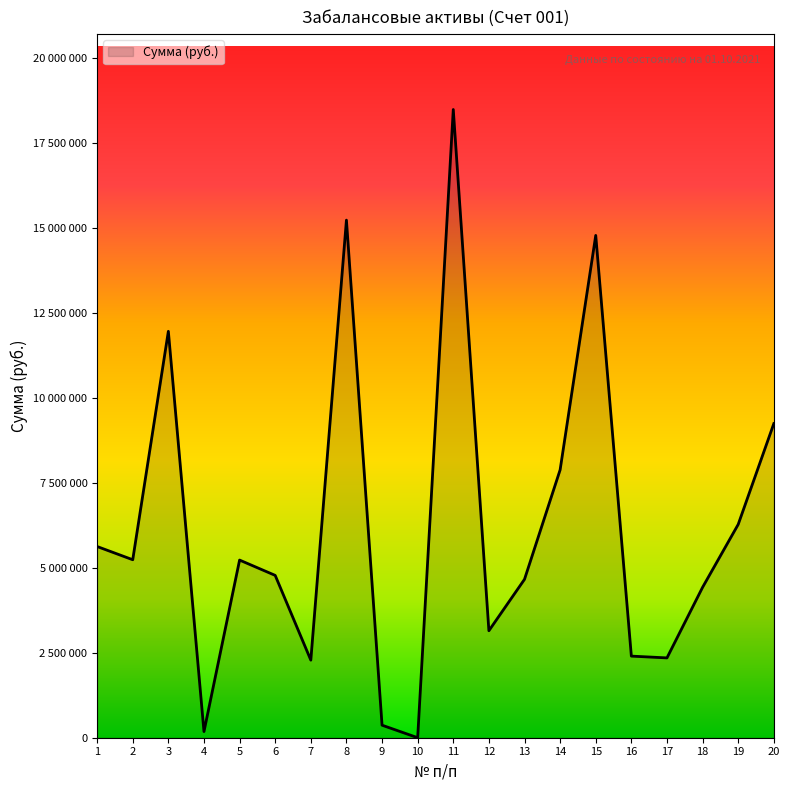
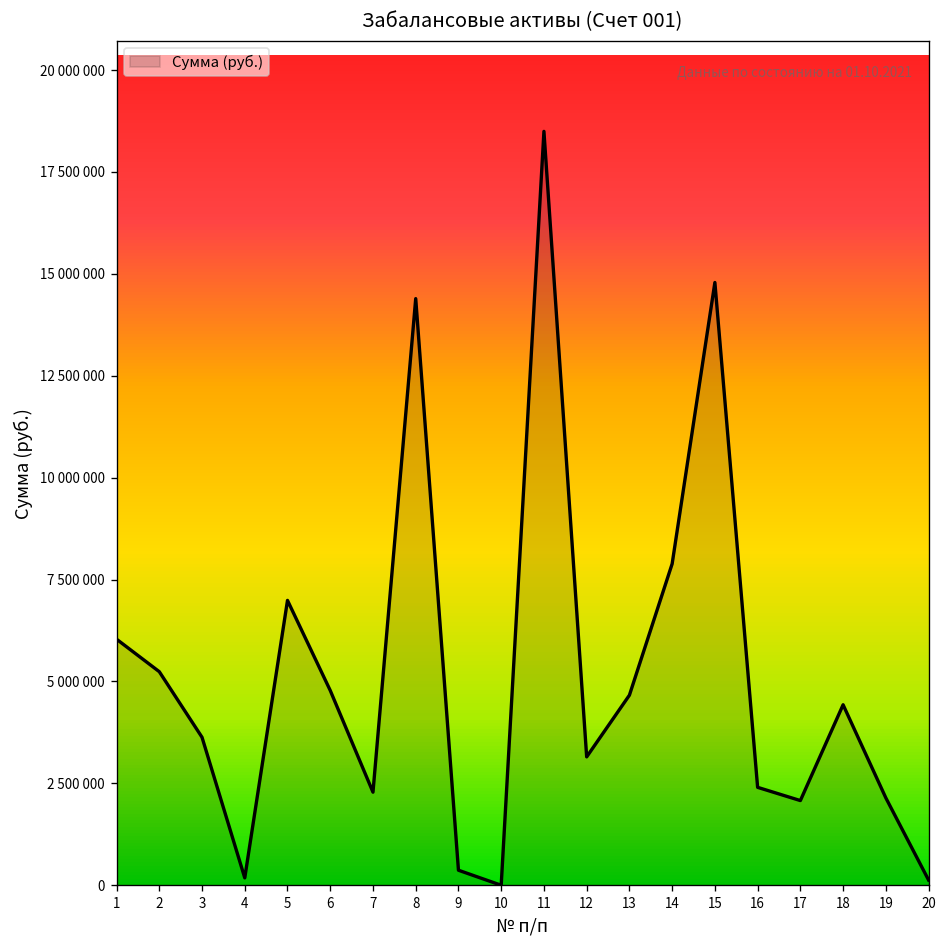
  {
-   "1": 5600000,
+   "1": 6000000,
    "2": 5200000,
-   "3": 12000000,
+   "3": 3600000,
    "4": 200000,
-   "5": 5200000,
+   "5": 7000000,
    "6": 4800000,
    "7": 2300000,
-   "8": 15200000,
+   "8": 14400000,
    "9": 400000,
    "10": 0,
    "11": 18500000,
    "12": 3200000,
    "13": 4700000,
    "14": 7900000,
    "15": 14800000,
    "16": 2400000,
-   "17": 2400000,
+   "17": 2100000,
    "18": 4400000,
-   "19": 6300000,
-   "20": 9200000
+   "19": 2100000,
+   "20": 100000
  }
